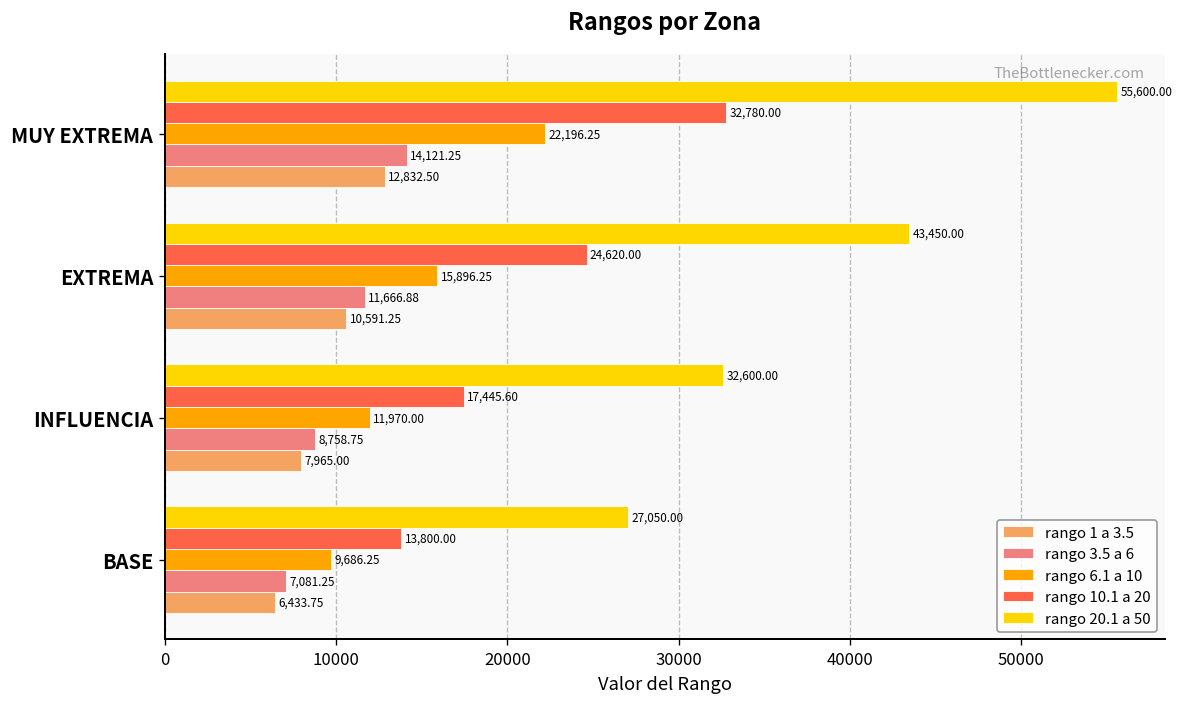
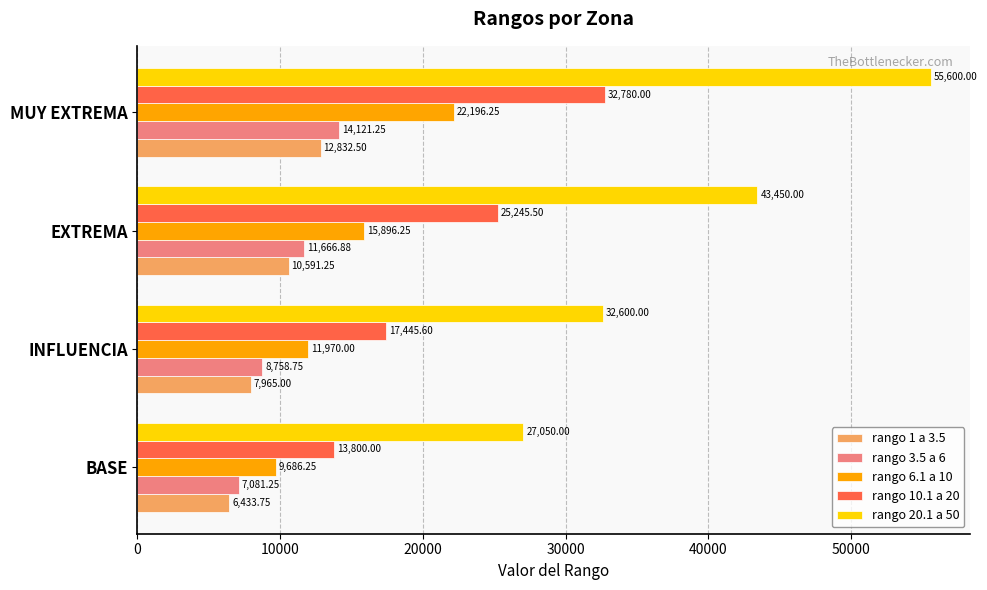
  {
    "rango 10.1 a 20": {
      "MUY EXTREMA": "32,780.00",
-     "EXTREMA": "24,620.00",
+     "EXTREMA": "25,245.50",
      "INFLUENCIA": "17,445.60",
      "BASE": "13,800.00"
    }
  }
